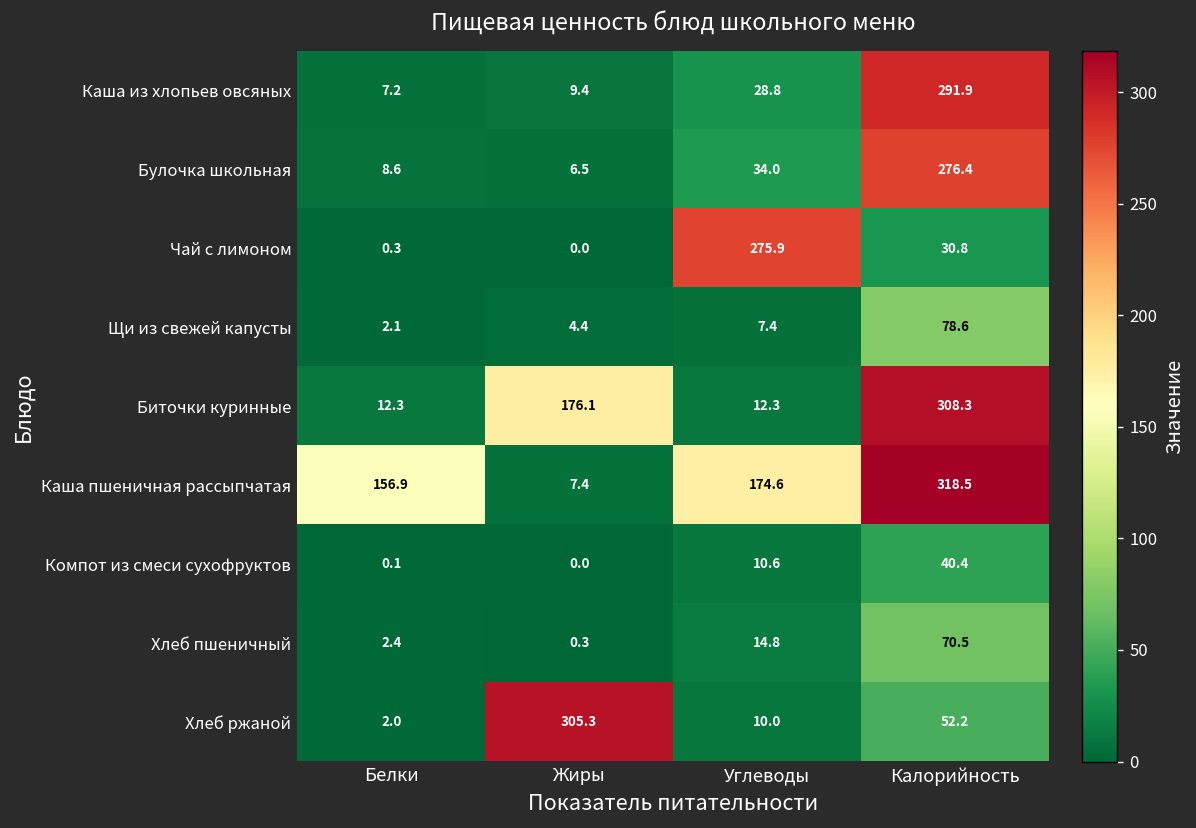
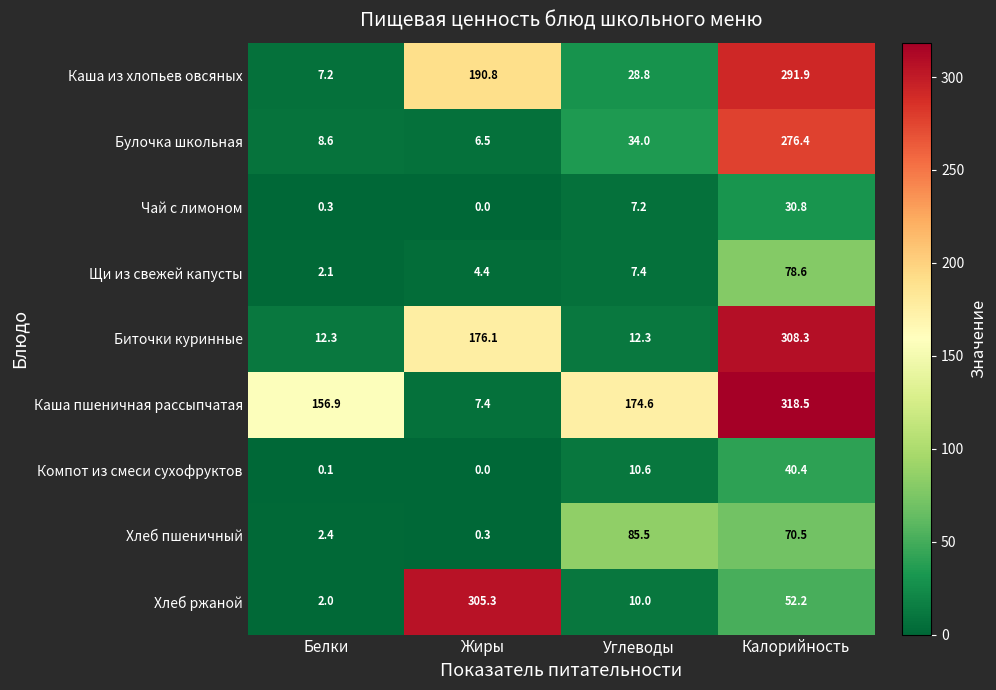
  {
    "Каша из хлопьев овсяных": {
      "Белки": 7.2,
-     "Жиры": 9.4,
+     "Жиры": 190.8,
      "Углеводы": 28.8,
      "Калорийность": 291.9
    },
    "Булочка школьная": {
      "Белки": 8.6,
      "Жиры": 6.5,
      "Углеводы": 34.0,
      "Калорийность": 276.4
    },
    "Чай с лимоном": {
      "Белки": 0.3,
      "Жиры": 0.0,
-     "Углеводы": 275.9,
+     "Углеводы": 7.2,
      "Калорийность": 30.8
    },
    "Щи из свежей капусты": {
      "Белки": 2.1,
      "Жиры": 4.4,
      "Углеводы": 7.4,
      "Калорийность": 78.6
    },
    "Биточки куринные": {
      "Белки": 12.3,
      "Жиры": 176.1,
      "Углеводы": 12.3,
      "Калорийность": 308.3
    },
    "Каша пшеничная рассыпчатая": {
      "Белки": 156.9,
      "Жиры": 7.4,
      "Углеводы": 174.6,
      "Калорийность": 318.5
    },
    "Компот из смеси сухофруктов": {
      "Белки": 0.1,
      "Жиры": 0.0,
      "Углеводы": 10.6,
      "Калорийность": 40.4
    },
    "Хлеб пшеничный": {
      "Белки": 2.4,
      "Жиры": 0.3,
-     "Углеводы": 14.8,
+     "Углеводы": 85.5,
      "Калорийность": 70.5
    },
    "Хлеб ржаной": {
      "Белки": 2.0,
      "Жиры": 305.3,
      "Углеводы": 10.0,
      "Калорийность": 52.2
    }
  }
